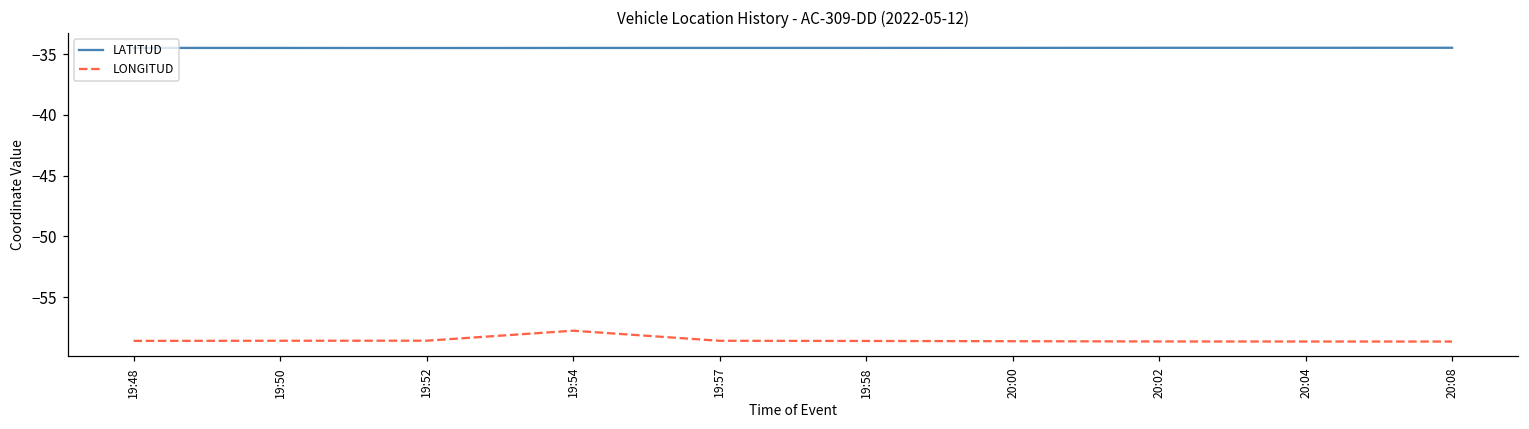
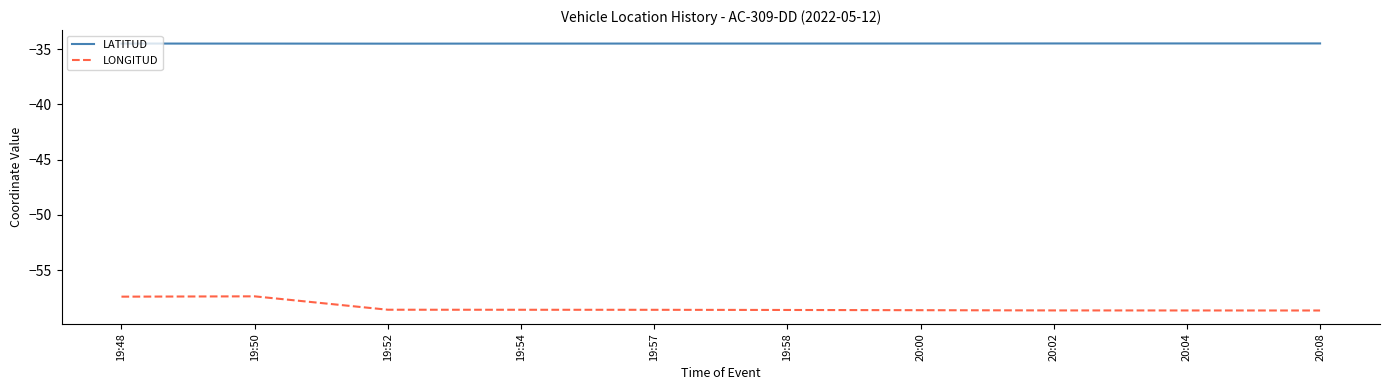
  {
    "LATITUD": {
      "19:50": -34.5,
      "19:52": -34.5,
      "19:54": -34.5,
      "19:57": -34.5,
      "19:58": -34.5,
      "20:00": -34.5,
      "20:02": -34.5,
      "20:04": -34.5,
      "20:08": -34.5
    },
    "LONGITUD": {
-     "19:48": -58.6,
-     "19:50": -58.6,
+     "19:48": -57.4,
+     "19:50": -57.4,
      "19:52": -58.6,
-     "19:54": -57.8,
+     "19:54": -58.6,
      "19:57": -58.6,
      "19:58": -58.6,
      "20:00": -58.6,
      "20:02": -58.7,
      "20:04": -58.7,
      "20:08": -58.7
    }
  }
